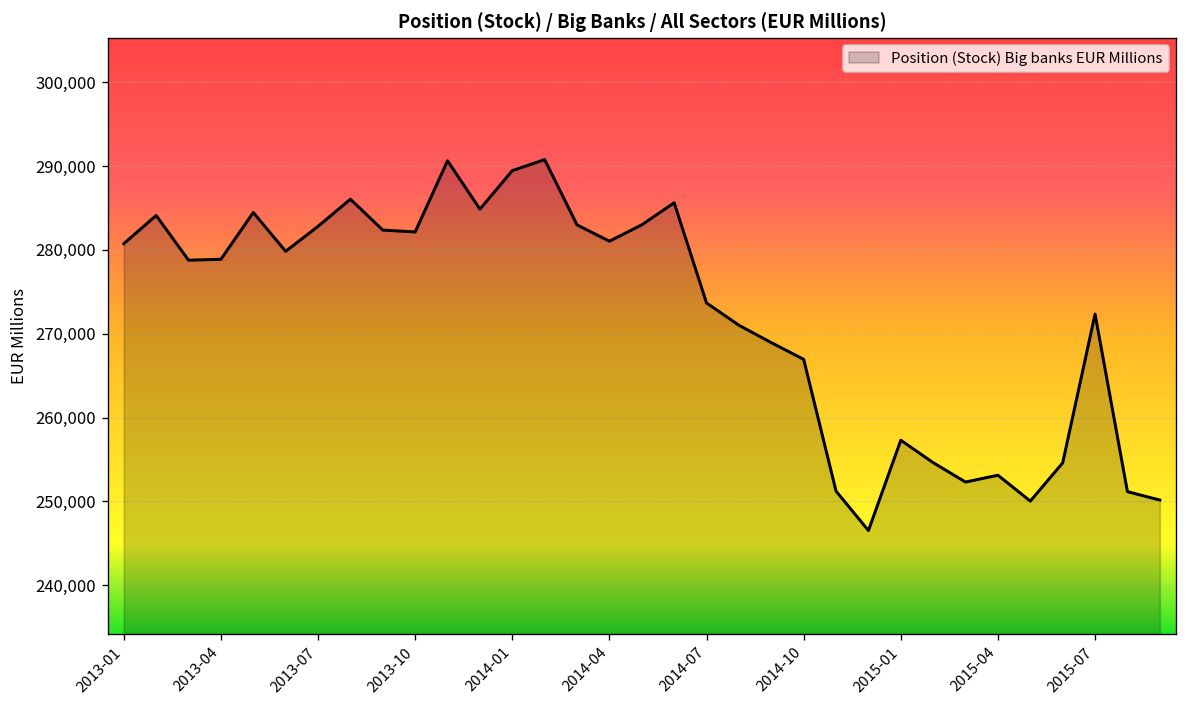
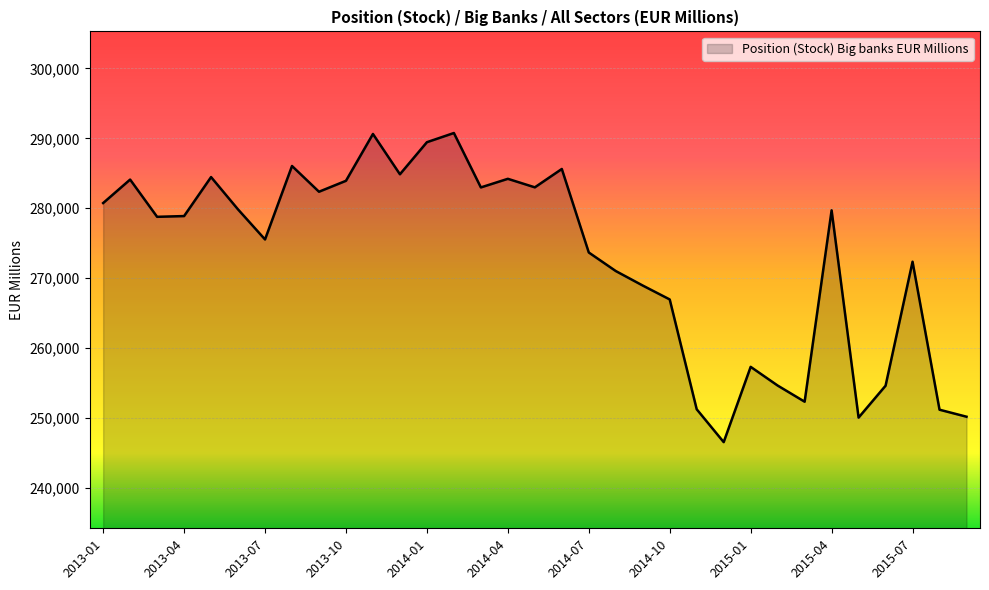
  {
    "2013-01": "281,000",
    "2013-04": "279,000",
-   "2013-07": "283,000",
-   "2013-10": "282,000",
+   "2013-07": "276,000",
+   "2013-10": "284,000",
    "2014-01": "289,000",
-   "2014-04": "281,000",
+   "2014-04": "284,000",
    "2014-07": "274,000",
    "2014-10": "267,000",
    "2015-01": "257,000",
-   "2015-04": "253,000",
+   "2015-04": "280,000",
    "2015-07": "272,000"
  }
